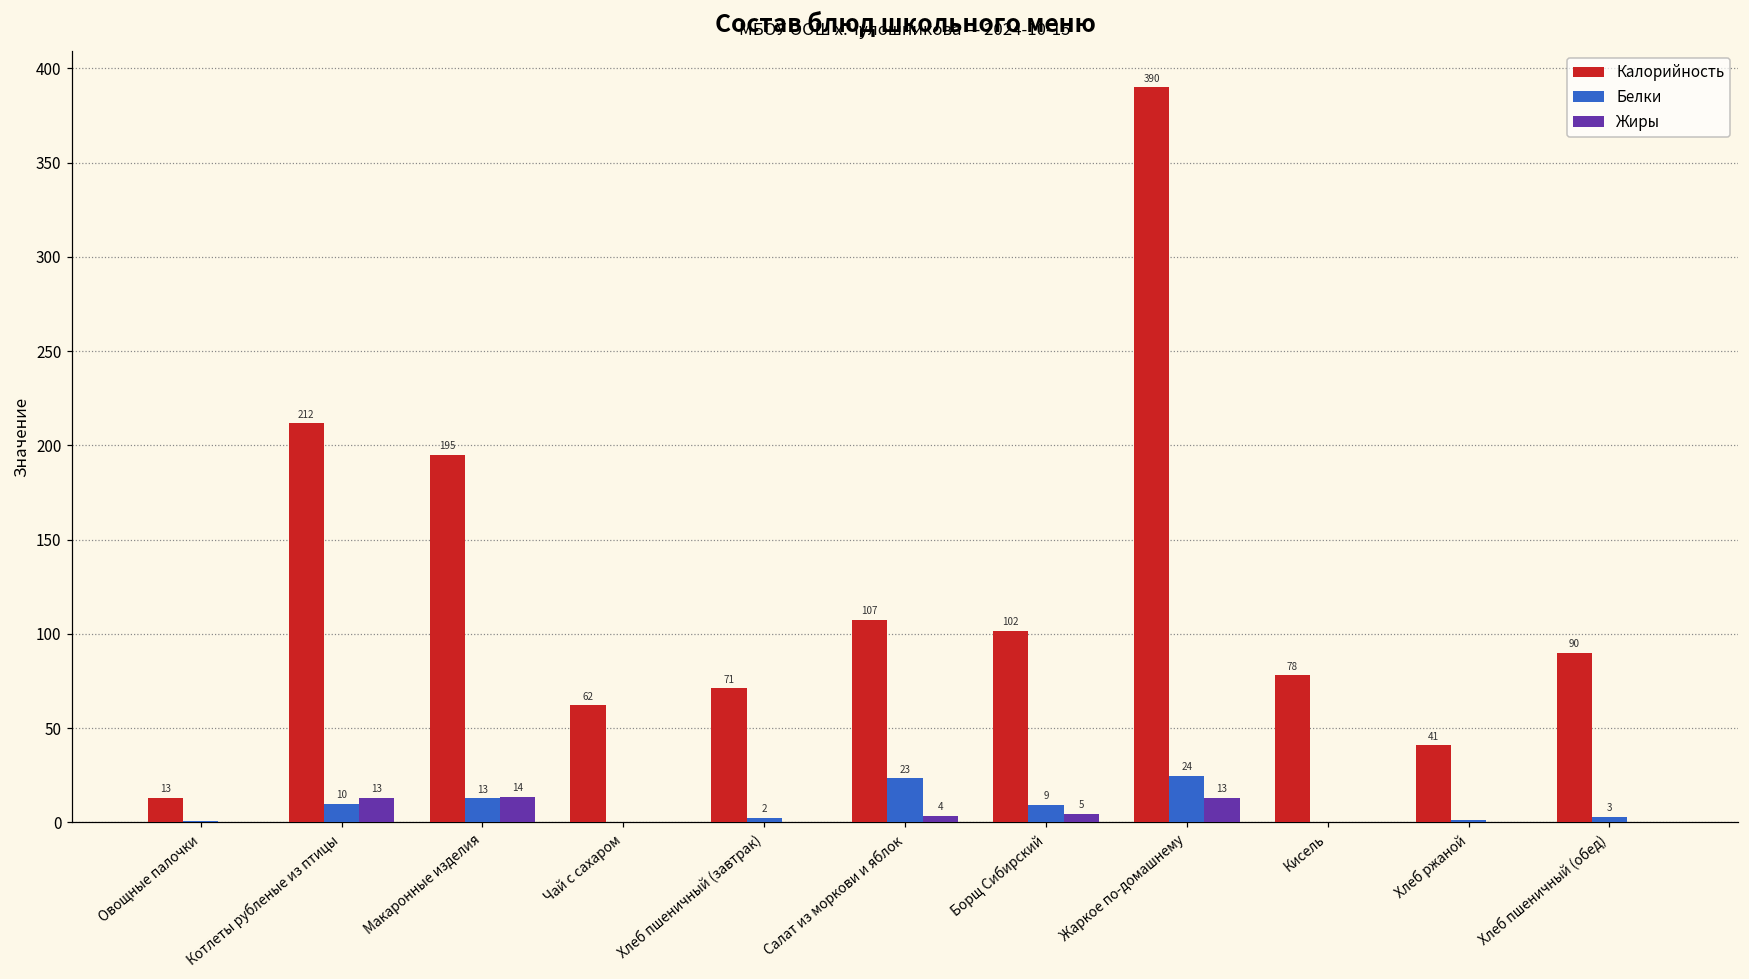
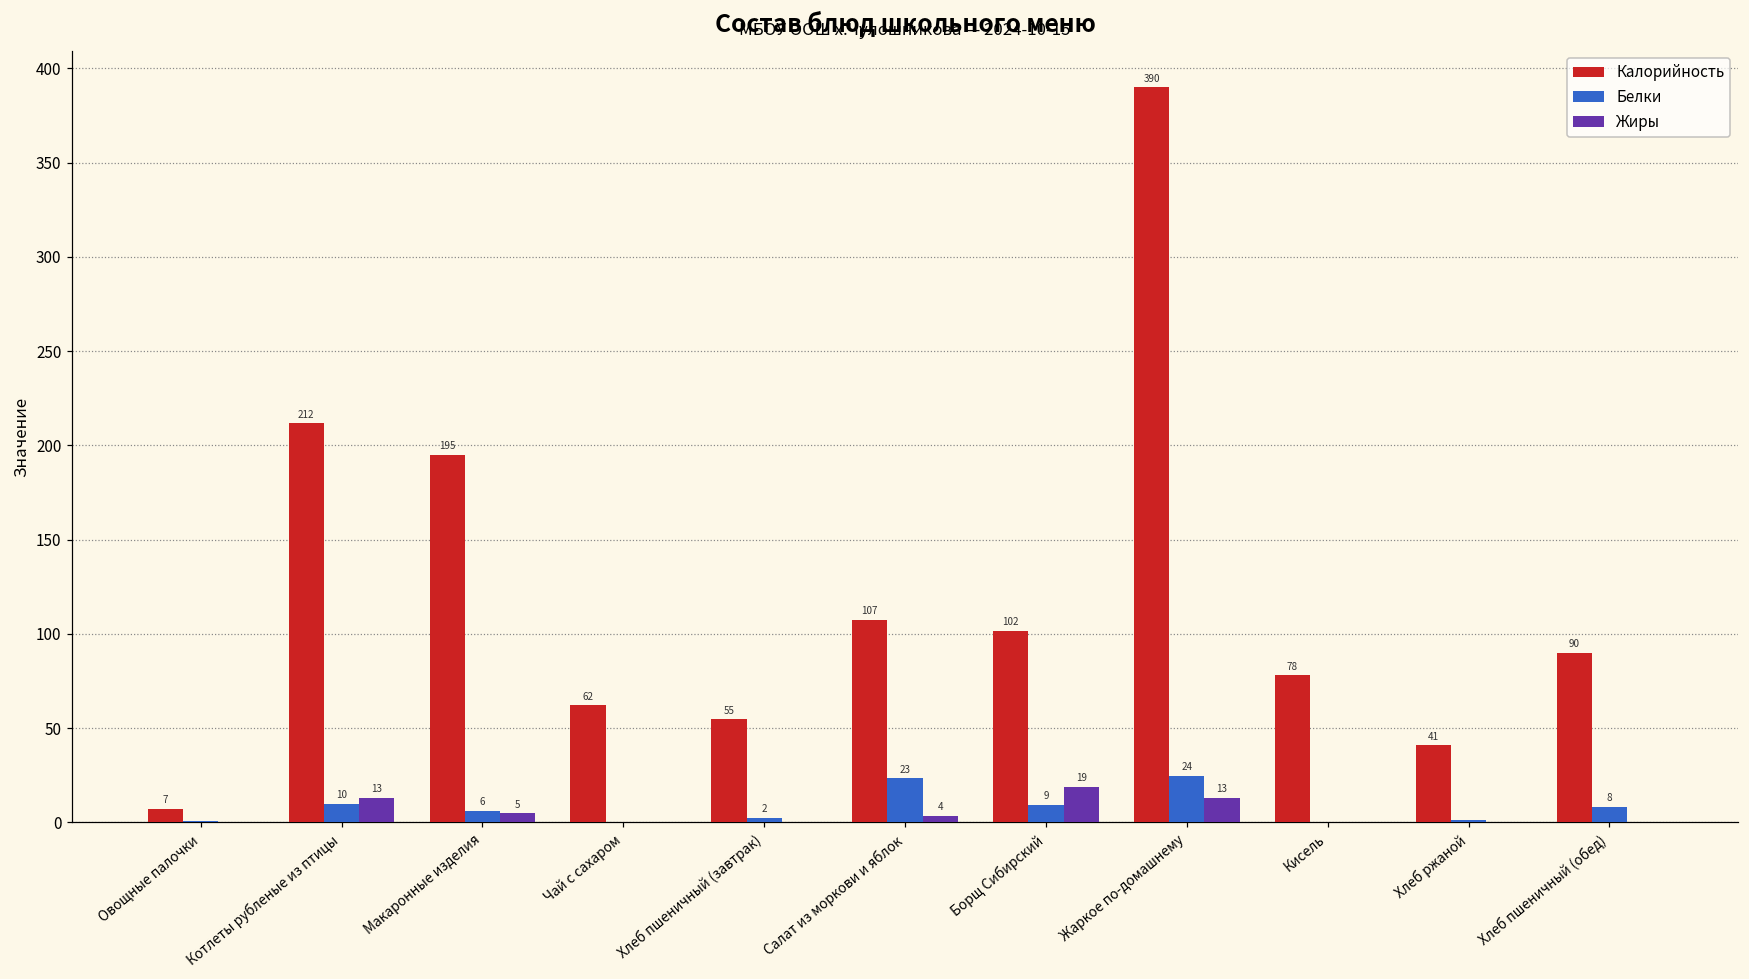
  {
    "Калорийность": {
-     "Овощные палочки": 13,
+     "Овощные палочки": 7,
      "Котлеты рубленые из птицы": 212,
      "Макаронные изделия": 195,
      "Чай с сахаром": 62,
-     "Хлеб пшеничный (завтрак)": 71,
+     "Хлеб пшеничный (завтрак)": 55,
      "Салат из моркови и яблок": 107,
      "Борщ Сибирский": 102,
      "Жаркое по-домашнему": 390,
      "Кисель": 78,
      "Хлеб ржаной": 41,
      "Хлеб пшеничный (обед)": 90
    },
    "Белки": {
      "Котлеты рубленые из птицы": 10,
-     "Макаронные изделия": 13,
+     "Макаронные изделия": 6,
      "Хлеб пшеничный (завтрак)": 2,
      "Салат из моркови и яблок": 23,
      "Борщ Сибирский": 9,
      "Жаркое по-домашнему": 24,
-     "Хлеб пшеничный (обед)": 3
+     "Хлеб пшеничный (обед)": 8
    },
    "Жиры": {
      "Котлеты рубленые из птицы": 13,
-     "Макаронные изделия": 14,
+     "Макаронные изделия": 5,
      "Салат из моркови и яблок": 4,
-     "Борщ Сибирский": 5,
+     "Борщ Сибирский": 19,
      "Жаркое по-домашнему": 13
    }
  }
